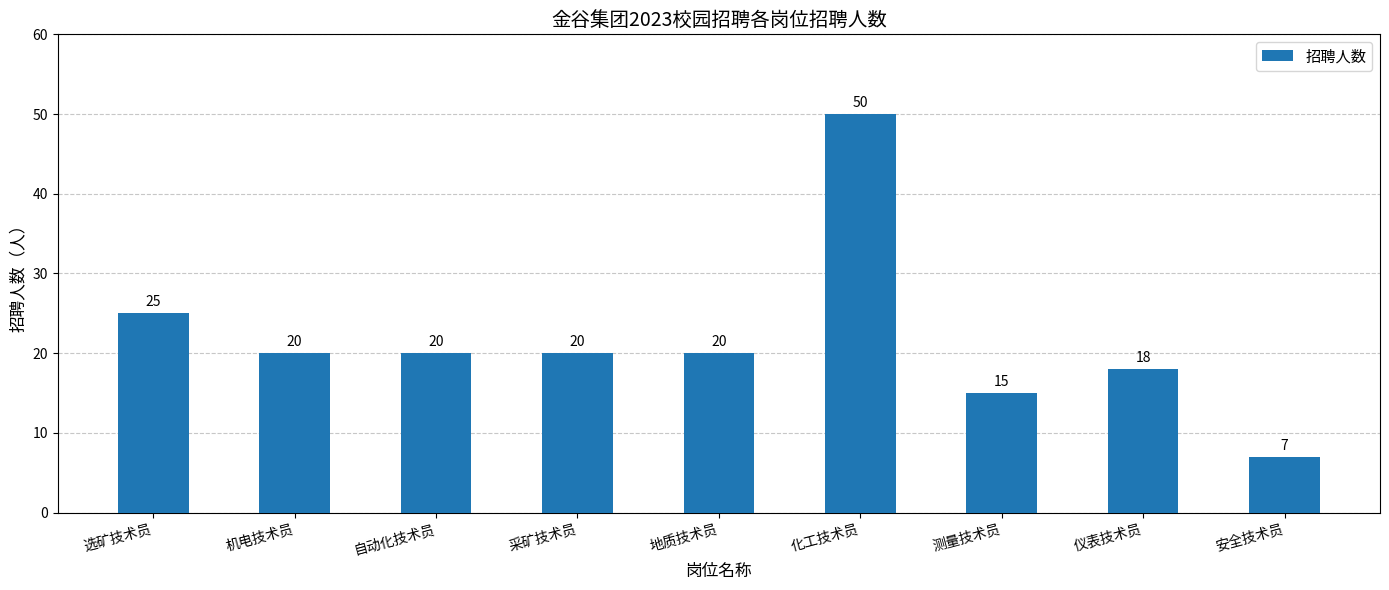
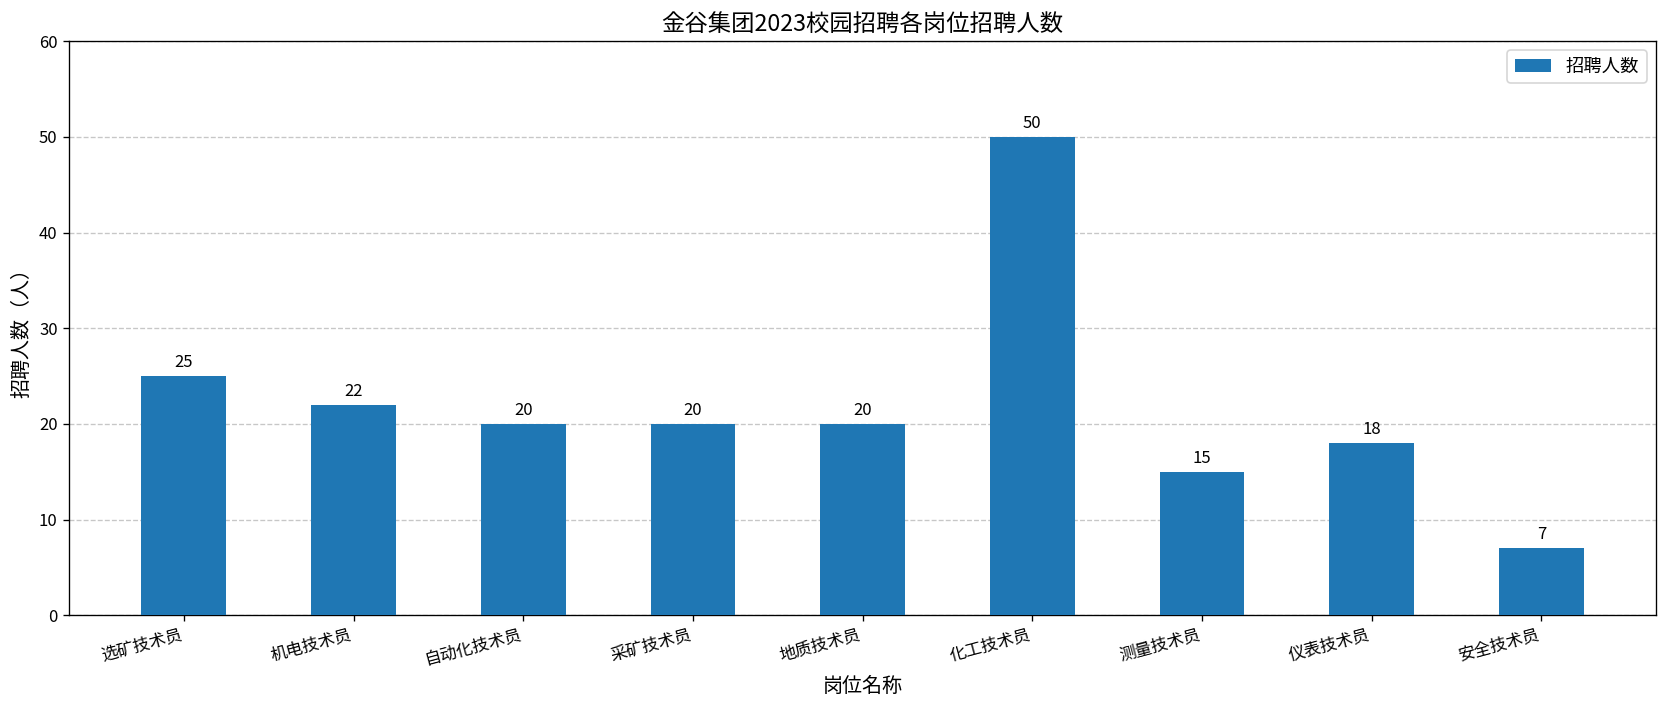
  {
    "选矿技术员": 25,
-   "机电技术员": 20,
+   "机电技术员": 22,
    "自动化技术员": 20,
    "采矿技术员": 20,
    "地质技术员": 20,
    "化工技术员": 50,
    "测量技术员": 15,
    "仪表技术员": 18,
    "安全技术员": 7
  }
